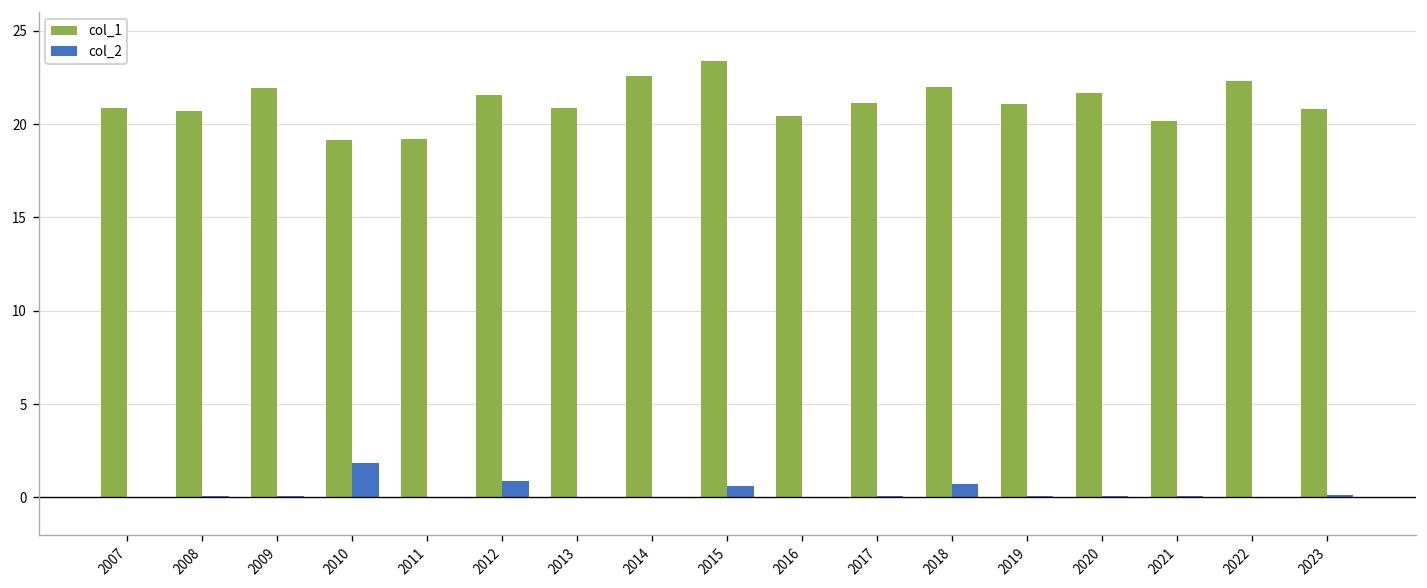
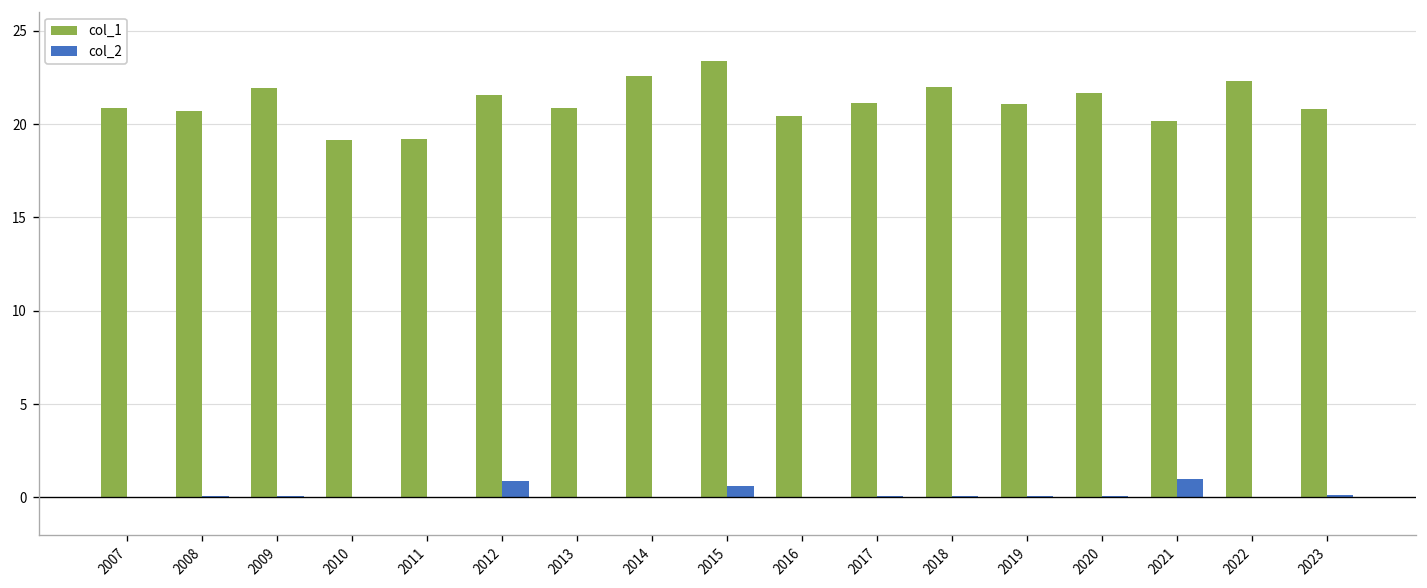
  {
    "col_1": {
      "2007": 20.9,
      "2008": 20.7,
      "2009": 21.9,
      "2010": 19.1,
      "2011": 19.2,
      "2012": 21.5,
      "2013": 20.9,
      "2014": 22.5,
      "2015": 23.4,
      "2016": 20.4,
      "2017": 21.1,
      "2018": 22.0,
      "2019": 21.1,
      "2020": 21.7,
      "2021": 20.2,
      "2022": 22.3,
      "2023": 20.8
    },
    "col_2": {
-     "2010": 1.8,
+     "2010": 0.0,
      "2012": 0.9,
      "2015": 0.6,
-     "2018": 0.7,
-     "2021": 0.1
+     "2018": 0.1,
+     "2021": 1.0
    }
  }
